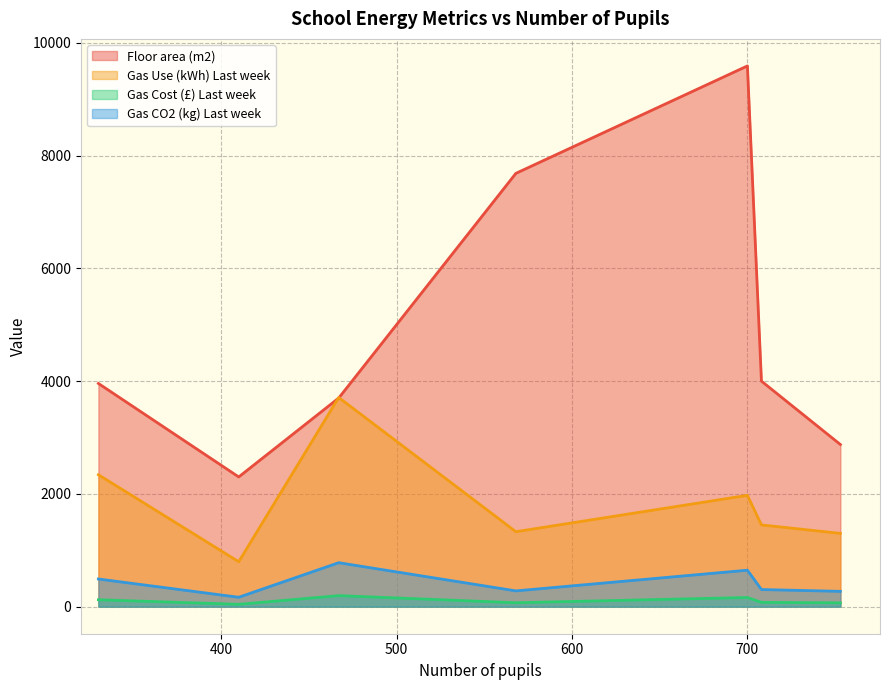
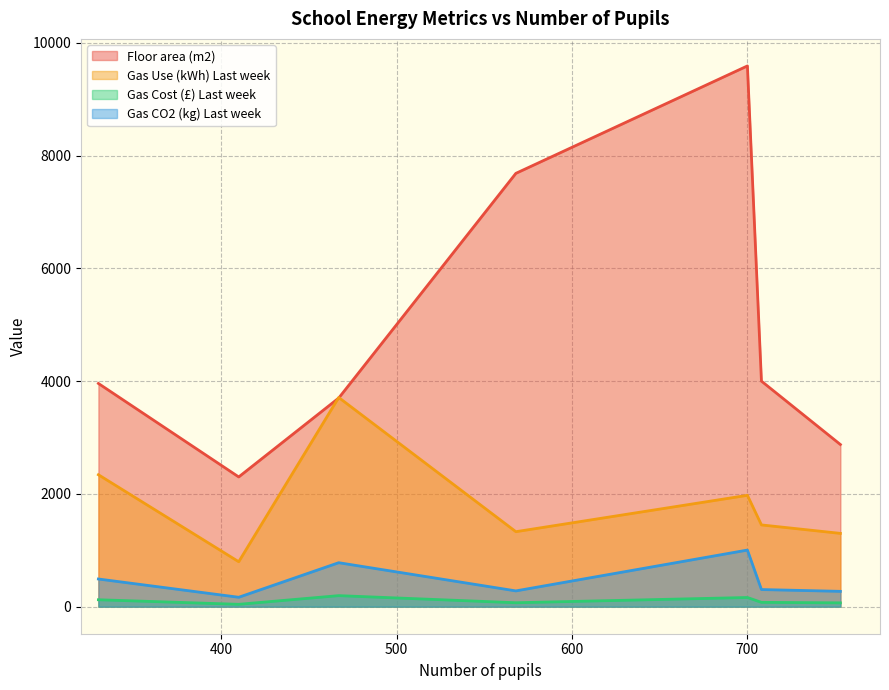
  {
    "Floor area (m2)": {
      "700": 9600
    },
    "Gas Use (kWh) Last week": {
      "700": 2000
    },
    "Gas Cost (£) Last week": {
      "700": 200
    },
    "Gas CO2 (kg) Last week": {
-     "700": 600
+     "700": 1000
    }
  }
